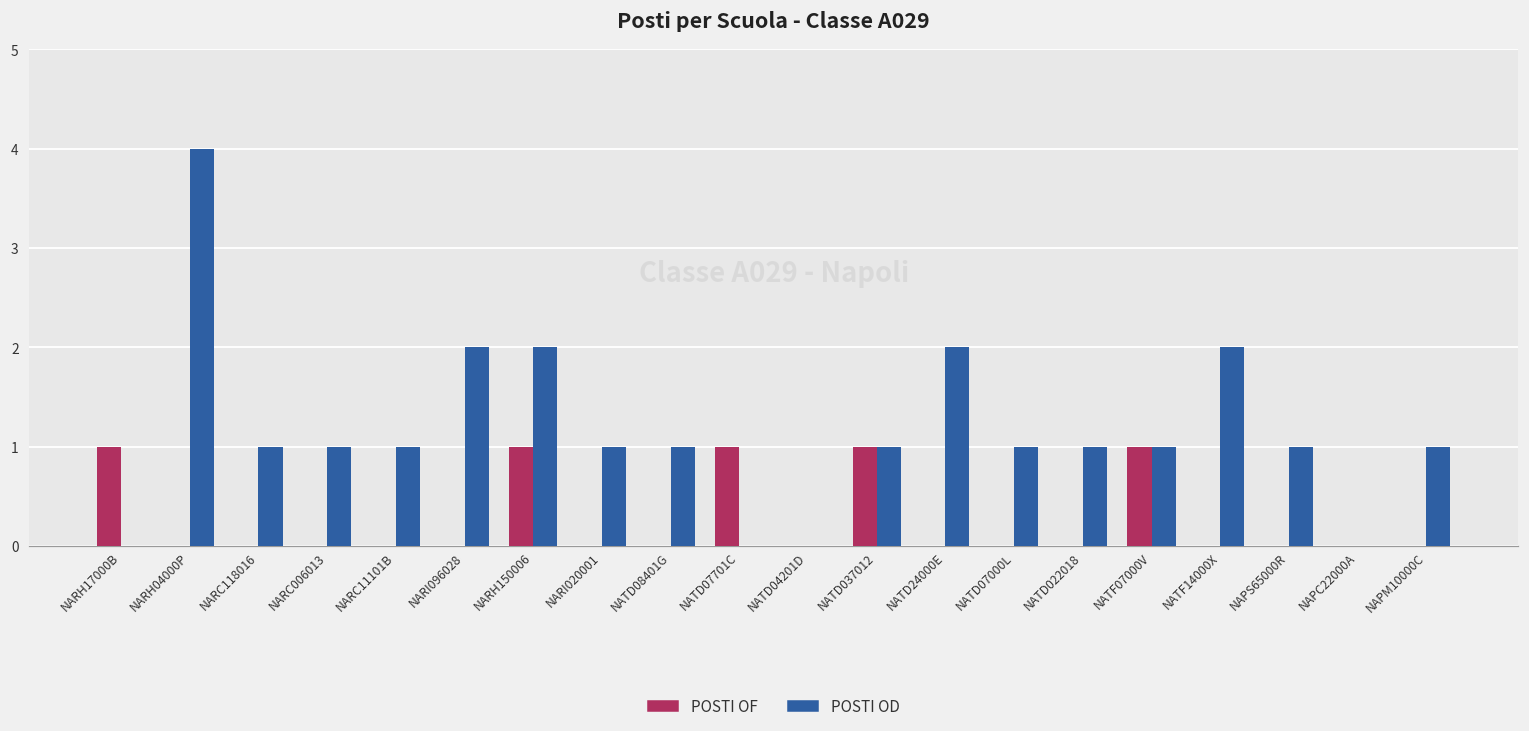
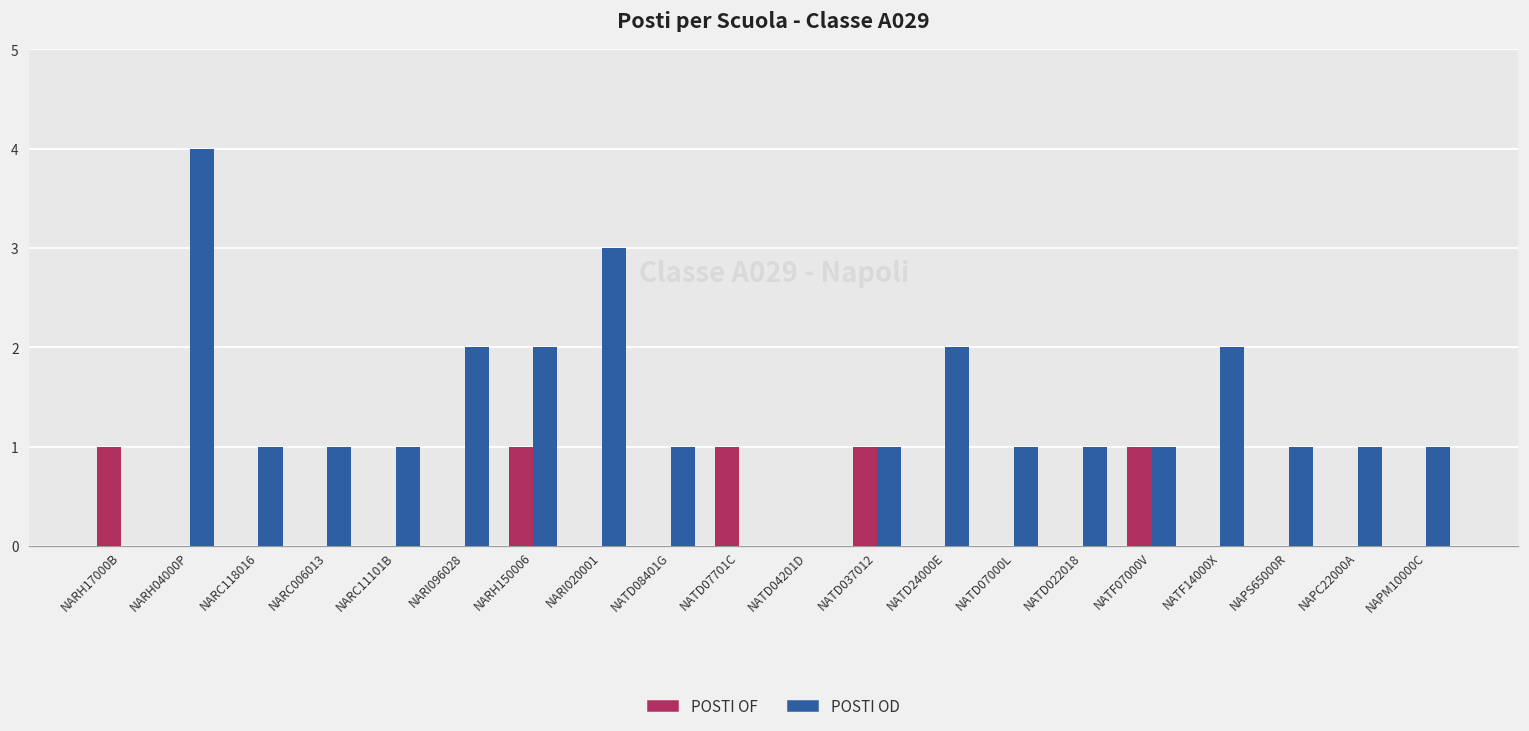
  {
    "POSTI OF": {
      "NARH17000B": 1,
      "NARH04000P": 0,
      "NARC118016": 0,
      "NARC006013": 0,
      "NARC11101B": 0,
      "NARI096028": 0,
      "NARH150006": 1,
      "NARI020001": 0,
      "NATD08401G": 0,
      "NATD07701C": 1,
      "NATD04201D": 0,
      "NATD037012": 1,
      "NATD24000E": 0,
      "NATD07000L": 0,
      "NATD022018": 0,
      "NATF07000V": 1,
      "NATF14000X": 0,
      "NAPS65000R": 0,
      "NAPC22000A": 0,
      "NAPM10000C": 0
    },
    "POSTI OD": {
      "NARH17000B": 0,
      "NARH04000P": 4,
      "NARC118016": 1,
      "NARC006013": 1,
      "NARC11101B": 1,
      "NARI096028": 2,
      "NARH150006": 2,
-     "NARI020001": 1,
+     "NARI020001": 3,
      "NATD08401G": 1,
      "NATD07701C": 0,
      "NATD04201D": 0,
      "NATD037012": 1,
      "NATD24000E": 2,
      "NATD07000L": 1,
      "NATD022018": 1,
      "NATF07000V": 1,
      "NATF14000X": 2,
      "NAPS65000R": 1,
-     "NAPC22000A": 0,
+     "NAPC22000A": 1,
      "NAPM10000C": 1
    }
  }
